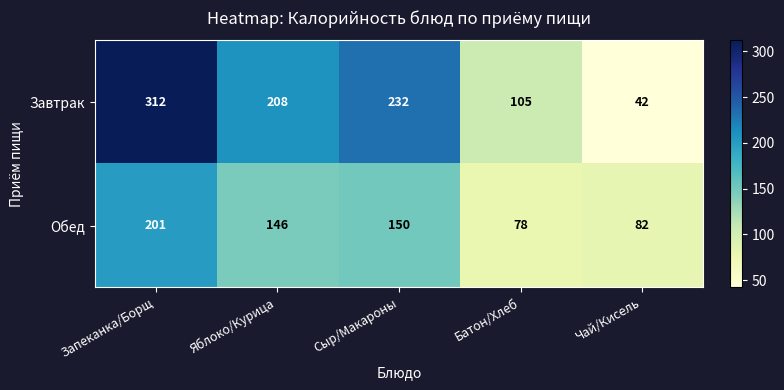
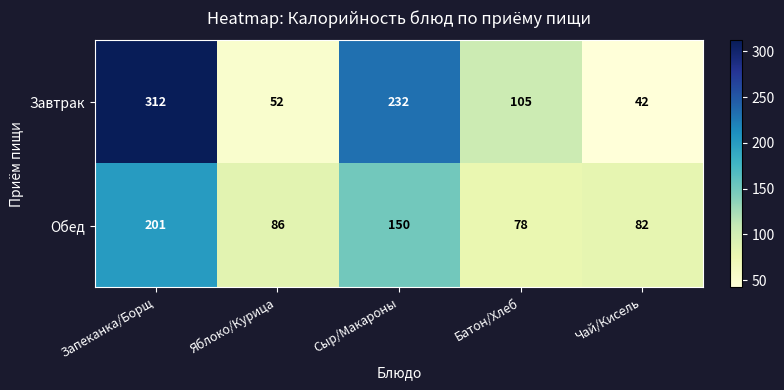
  {
    "Завтрак": {
      "Запеканка/Борщ": 312,
-     "Яблоко/Курица": 208,
+     "Яблоко/Курица": 52,
      "Сыр/Макароны": 232,
      "Батон/Хлеб": 105,
      "Чай/Кисель": 42
    },
    "Обед": {
      "Запеканка/Борщ": 201,
-     "Яблоко/Курица": 146,
+     "Яблоко/Курица": 86,
      "Сыр/Макароны": 150,
      "Батон/Хлеб": 78,
      "Чай/Кисель": 82
    }
  }
